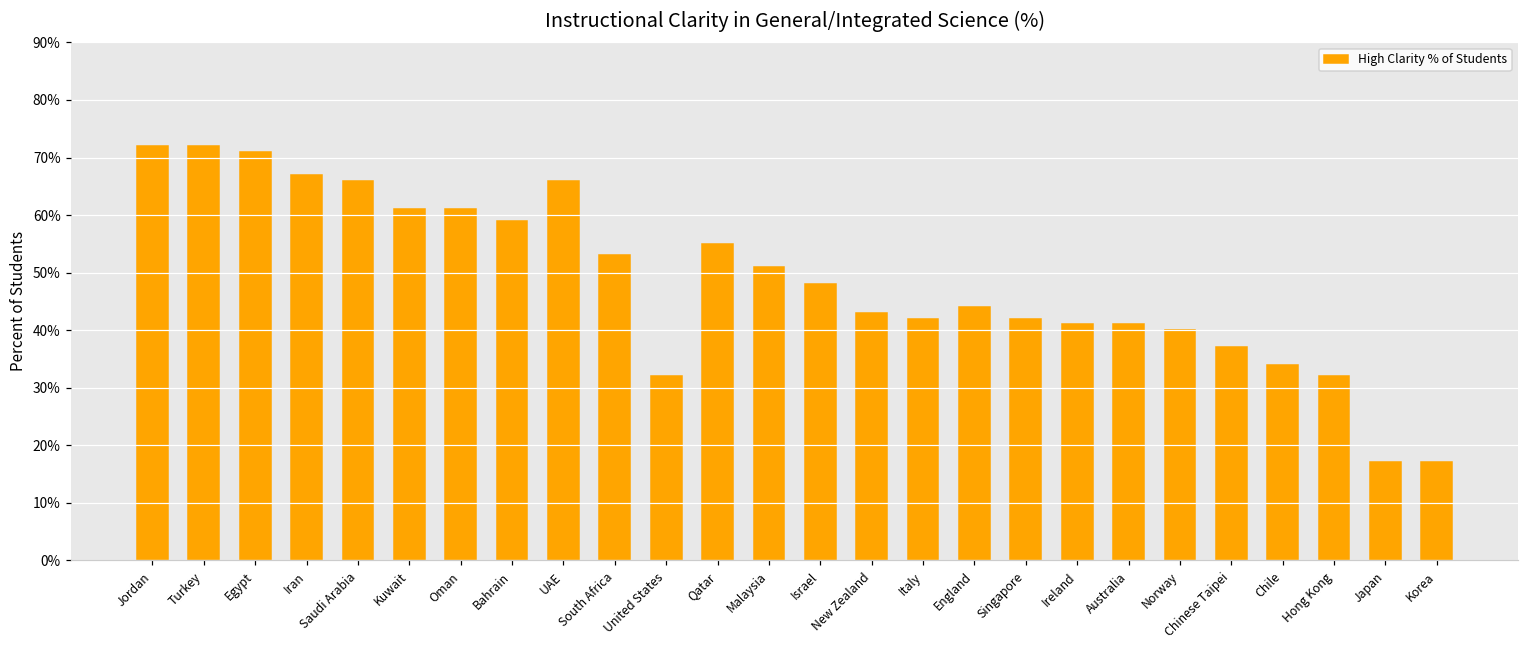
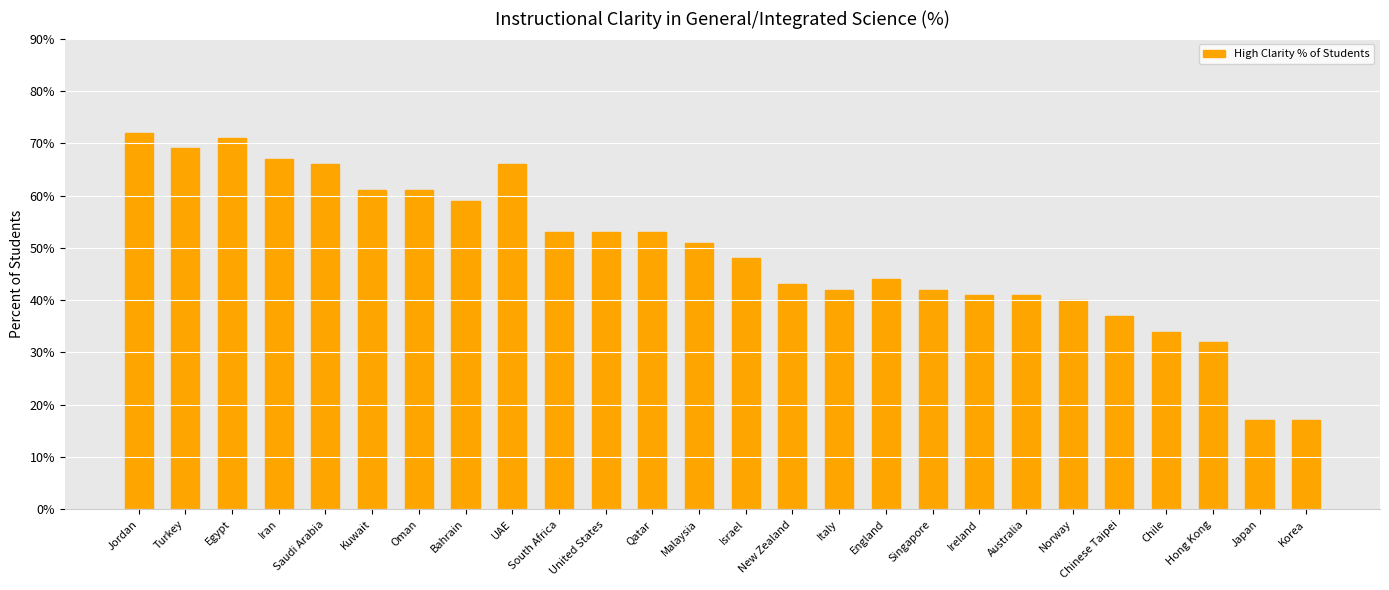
  {
    "Jordan": "72%",
-   "Turkey": "72%",
+   "Turkey": "69%",
    "Egypt": "71%",
    "Iran": "67%",
    "Saudi Arabia": "66%",
    "Kuwait": "61%",
    "Oman": "61%",
    "Bahrain": "59%",
    "UAE": "66%",
    "South Africa": "53%",
-   "United States": "32%",
-   "Qatar": "55%",
+   "United States": "53%",
+   "Qatar": "53%",
    "Malaysia": "51%",
    "Israel": "48%",
    "New Zealand": "43%",
    "Italy": "42%",
    "England": "44%",
    "Singapore": "42%",
    "Ireland": "41%",
    "Australia": "41%",
    "Norway": "40%",
    "Chinese Taipei": "37%",
    "Chile": "34%",
    "Hong Kong": "32%",
    "Japan": "17%",
    "Korea": "17%"
  }
